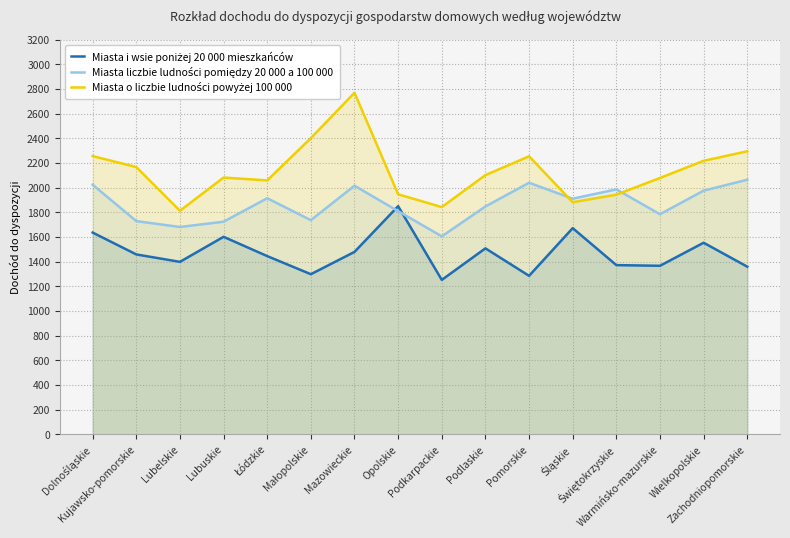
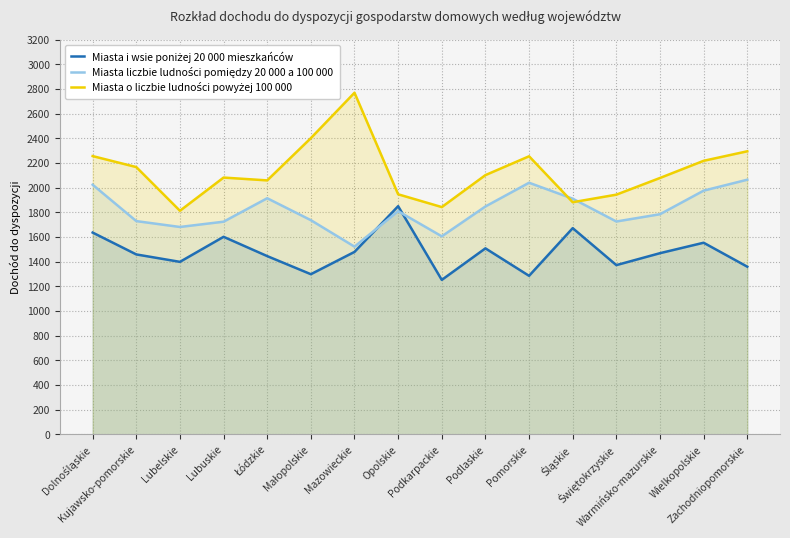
  {
    "Miasta i wsie poniżej 20 000 mieszkańców": {
      "Dolnośląskie": 1640,
      "Kujawsko-pomorskie": 1460,
      "Lubelskie": 1400,
      "Lubuskie": 1600,
      "Łódzkie": 1440,
      "Małopolskie": 1300,
      "Mazowieckie": 1480,
      "Opolskie": 1850,
      "Podkarpackie": 1250,
      "Podlaskie": 1510,
      "Pomorskie": 1280,
      "Śląskie": 1670,
      "Świętokrzyskie": 1370,
-     "Warmińsko-mazurskie": 1370,
+     "Warmińsko-mazurskie": 1470,
      "Wielkopolskie": 1550,
      "Zachodniopomorskie": 1360
    },
    "Miasta liczbie ludności pomiędzy 20 000 a 100 000": {
      "Dolnośląskie": 2020,
      "Kujawsko-pomorskie": 1730,
      "Lubelskie": 1680,
      "Lubuskie": 1720,
      "Łódzkie": 1910,
      "Małopolskie": 1740,
-     "Mazowieckie": 2010,
+     "Mazowieckie": 1520,
      "Opolskie": 1810,
      "Podkarpackie": 1600,
      "Podlaskie": 1850,
      "Pomorskie": 2040,
      "Śląskie": 1910,
-     "Świętokrzyskie": 1990,
+     "Świętokrzyskie": 1720,
      "Warmińsko-mazurskie": 1780,
      "Wielkopolskie": 1970,
      "Zachodniopomorskie": 2060
    },
    "Miasta o liczbie ludności powyżej 100 000": {
      "Dolnośląskie": 2260,
      "Kujawsko-pomorskie": 2170,
      "Lubelskie": 1810,
      "Lubuskie": 2080,
      "Łódzkie": 2060,
      "Małopolskie": 2400,
      "Mazowieckie": 2770,
      "Opolskie": 1950,
      "Podkarpackie": 1840,
      "Podlaskie": 2100,
      "Pomorskie": 2250,
      "Śląskie": 1880,
      "Świętokrzyskie": 1940,
      "Warmińsko-mazurskie": 2080,
      "Wielkopolskie": 2220,
      "Zachodniopomorskie": 2290
    }
  }
